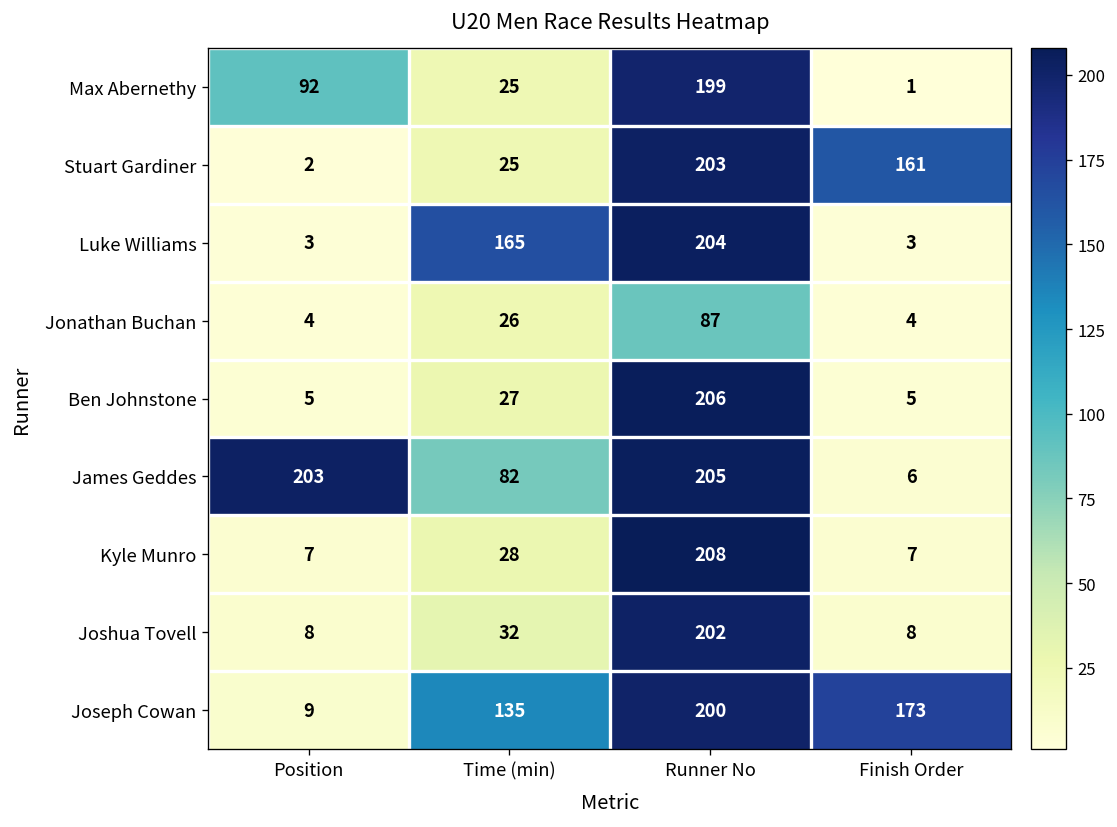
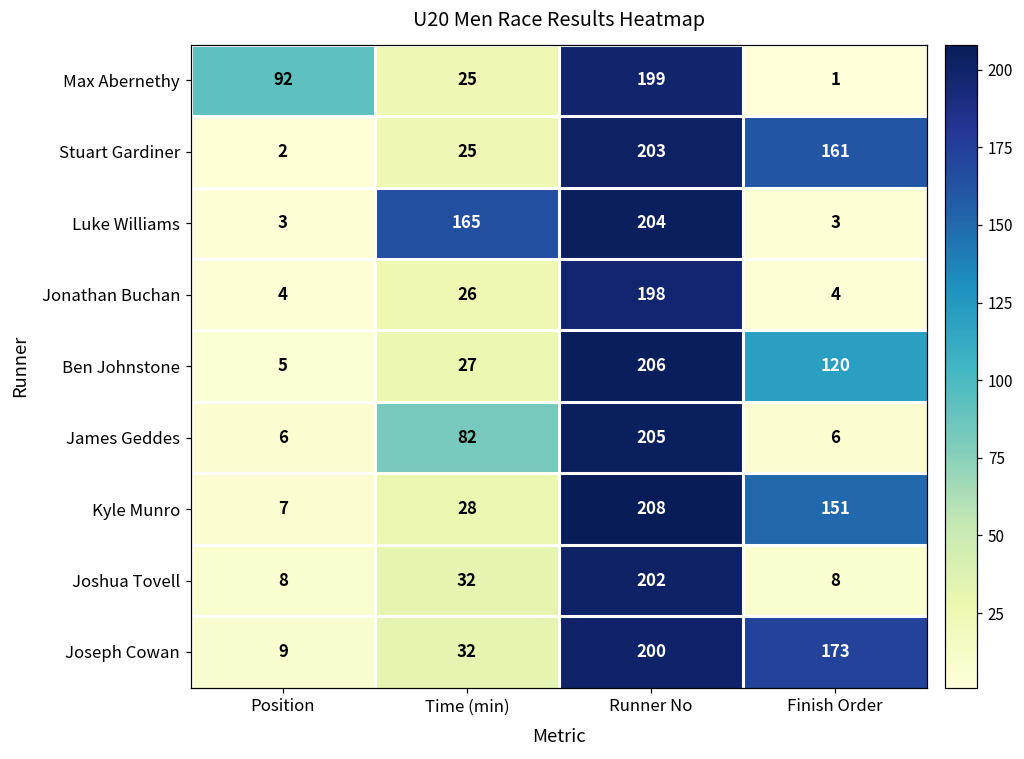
  {
    "Max Abernethy": {
      "Position": 92,
      "Time (min)": 25,
      "Runner No": 199,
      "Finish Order": 1
    },
    "Stuart Gardiner": {
      "Position": 2,
      "Time (min)": 25,
      "Runner No": 203,
      "Finish Order": 161
    },
    "Luke Williams": {
      "Position": 3,
      "Time (min)": 165,
      "Runner No": 204,
      "Finish Order": 3
    },
    "Jonathan Buchan": {
      "Position": 4,
      "Time (min)": 26,
-     "Runner No": 87,
+     "Runner No": 198,
      "Finish Order": 4
    },
    "Ben Johnstone": {
      "Position": 5,
      "Time (min)": 27,
      "Runner No": 206,
-     "Finish Order": 5
+     "Finish Order": 120
    },
    "James Geddes": {
-     "Position": 203,
+     "Position": 6,
      "Time (min)": 82,
      "Runner No": 205,
      "Finish Order": 6
    },
    "Kyle Munro": {
      "Position": 7,
      "Time (min)": 28,
      "Runner No": 208,
-     "Finish Order": 7
+     "Finish Order": 151
    },
    "Joshua Tovell": {
      "Position": 8,
      "Time (min)": 32,
      "Runner No": 202,
      "Finish Order": 8
    },
    "Joseph Cowan": {
      "Position": 9,
-     "Time (min)": 135,
+     "Time (min)": 32,
      "Runner No": 200,
      "Finish Order": 173
    }
  }
